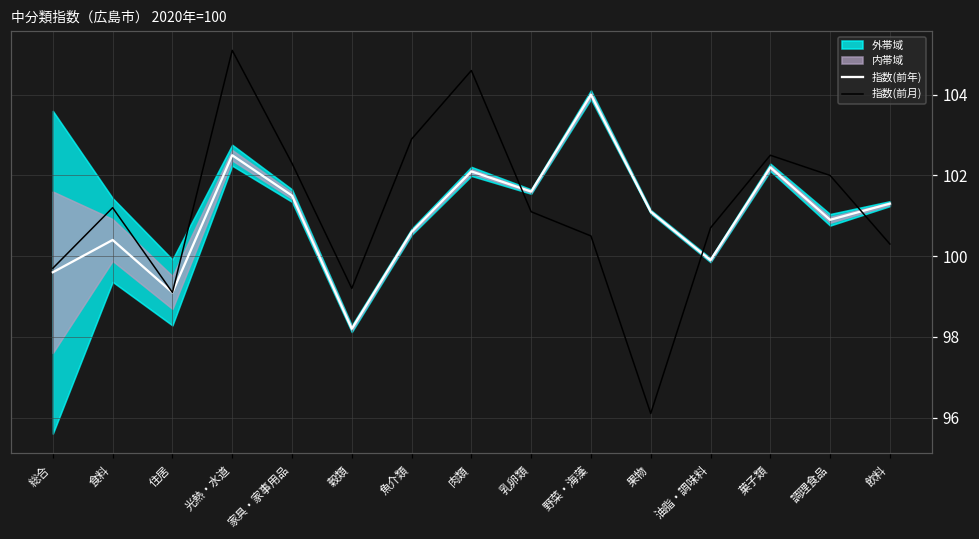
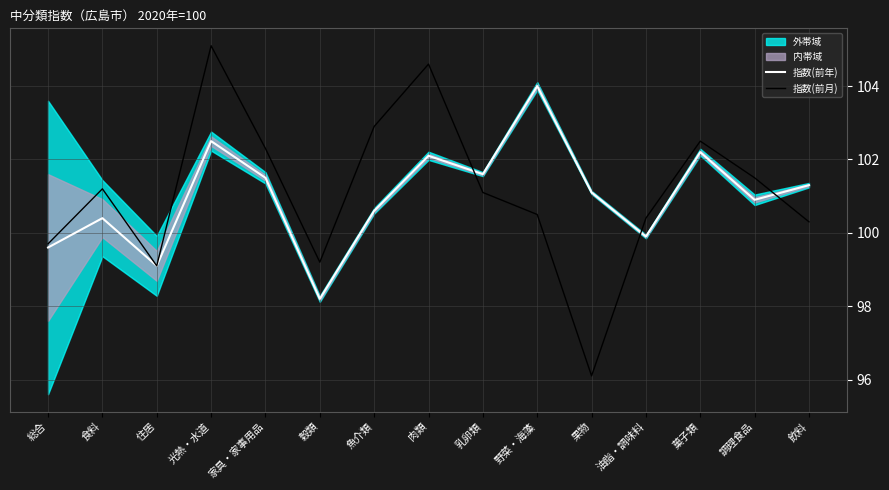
  {
    "指数(前年)": {
      "総合": 99.6,
      "食料": 100.4,
      "光熱・水道": 102.5,
      "家具・家事用品": 101.5,
      "調理食品": 100.9
    },
    "指数(前月)": {
      "総合": 99.7,
      "食料": 101.2,
      "光熱・水道": 105.1,
      "家具・家事用品": 102.3,
      "穀類": 99.2,
      "魚介類": 102.9,
      "肉類": 104.6,
      "乳卵類": 101.1,
      "野菜・海藻": 100.5,
      "果物": 96.1,
-     "油脂・調味料": 100.7,
+     "油脂・調味料": 100.4,
      "菓子類": 102.5,
-     "調理食品": 102.0,
+     "調理食品": 101.5,
      "飲料": 100.3
    }
  }
